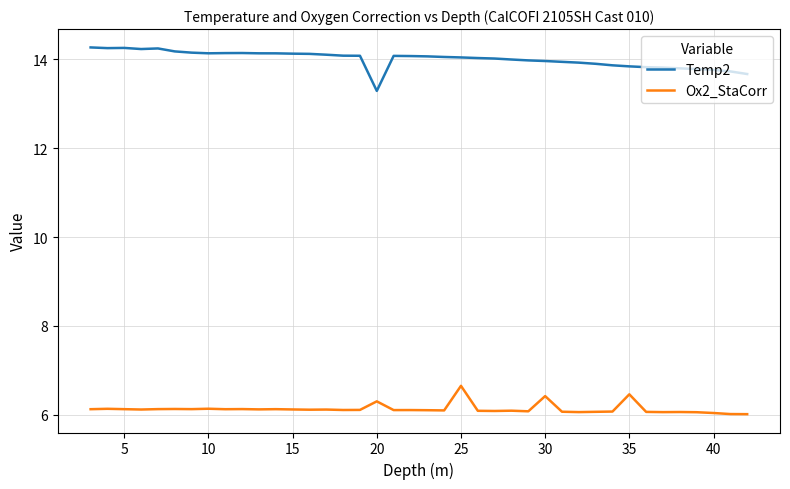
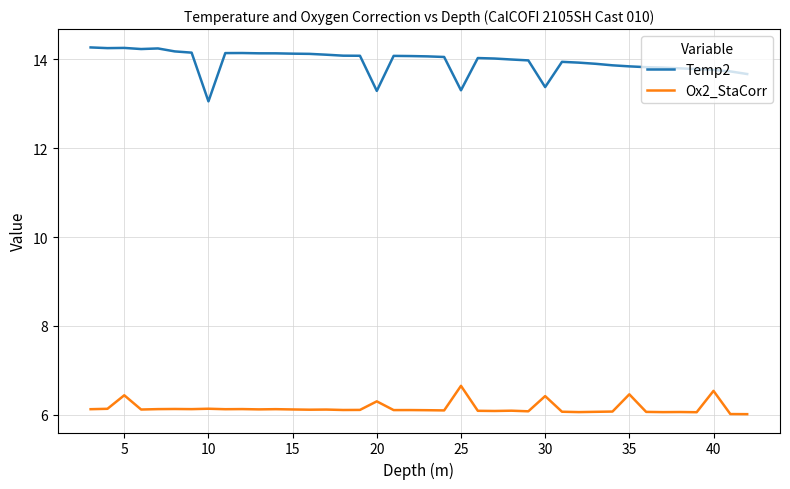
  {
    "Temp2": {
      "5": 14.3,
-     "10": 14.1,
+     "10": 13.1,
      "15": 14.1,
      "20": 13.3,
-     "25": 14.0,
-     "30": 14.0,
+     "25": 13.3,
+     "30": 13.4,
      "35": 13.8
    },
    "Ox2_StaCorr": {
-     "5": 6.1,
+     "5": 6.4,
      "10": 6.1,
      "15": 6.1,
      "20": 6.3,
      "25": 6.7,
      "30": 6.4,
      "35": 6.5,
-     "40": 6.0
+     "40": 6.5
    }
  }
